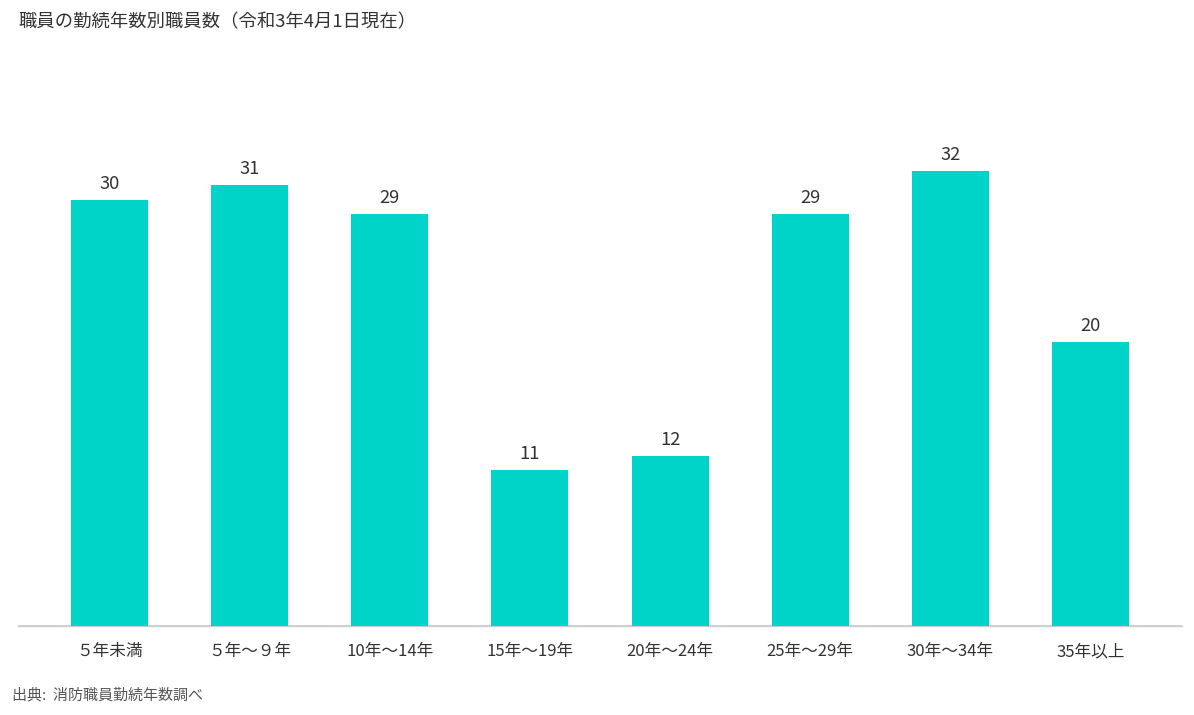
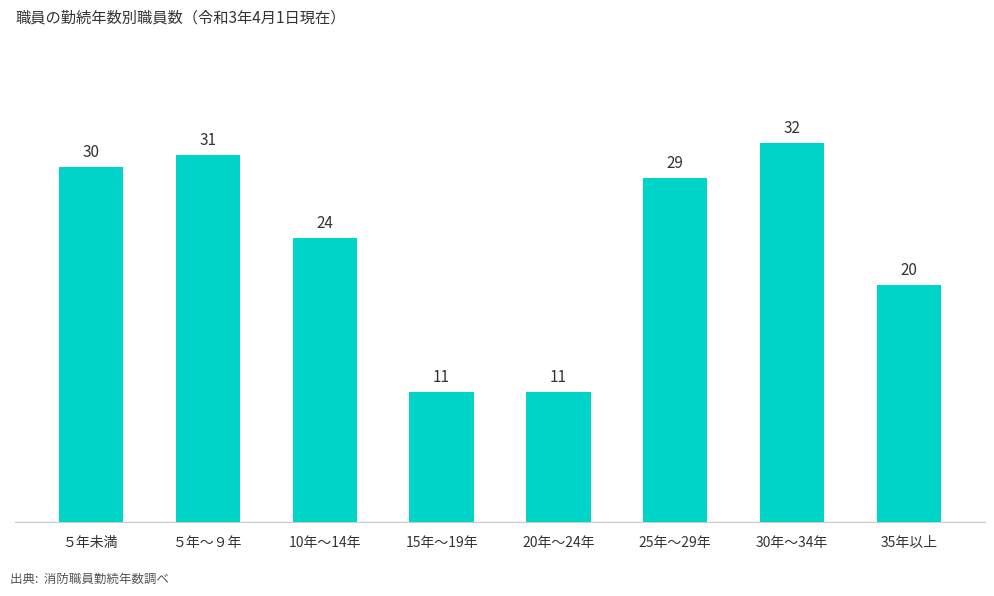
  {
    "５年未満": 30,
    "５年～９年": 31,
-   "10年～14年": 29,
+   "10年～14年": 24,
    "15年～19年": 11,
-   "20年～24年": 12,
+   "20年～24年": 11,
    "25年～29年": 29,
    "30年～34年": 32,
    "35年以上": 20
  }
